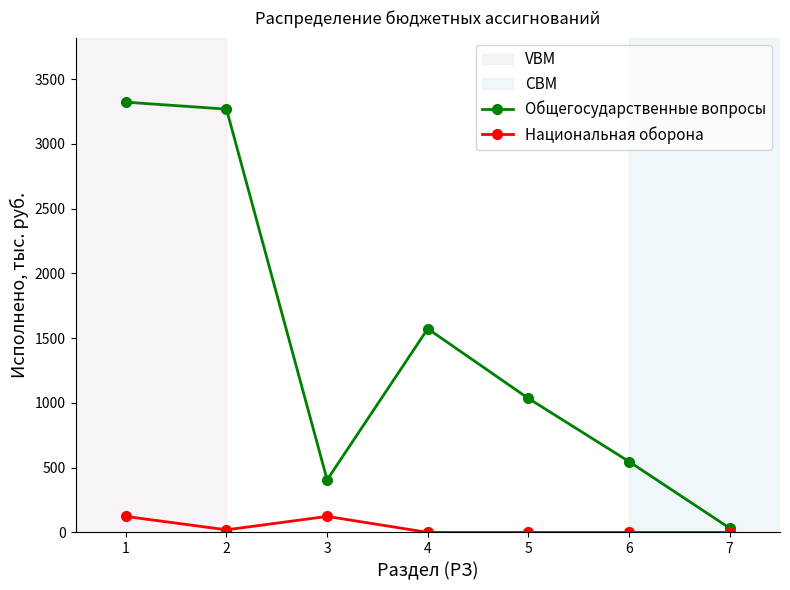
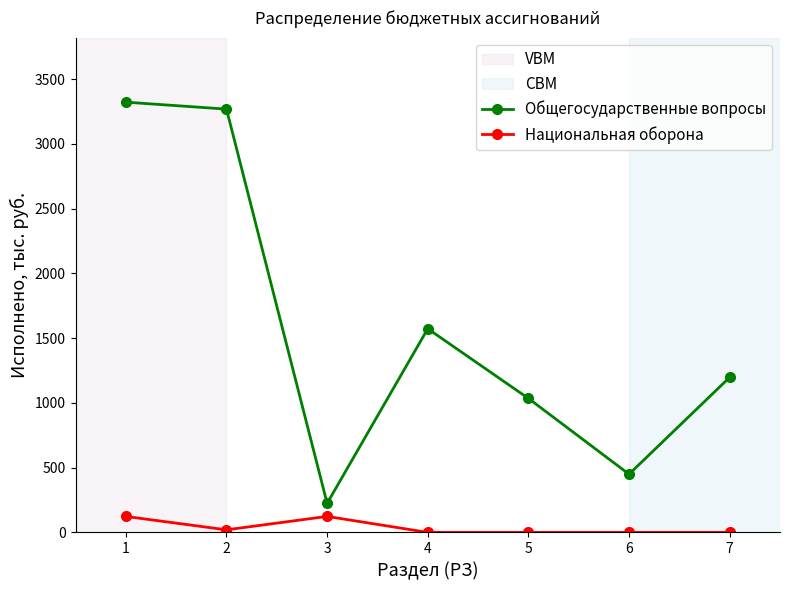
  {
    "Общегосударственные вопросы": {
      "1": 3320,
      "2": 3270,
-     "3": 410,
+     "3": 220,
      "4": 1570,
      "5": 1030,
-     "6": 550,
-     "7": 30
+     "6": 450,
+     "7": 1200
    },
    "Национальная оборона": {
      "1": 120,
      "2": 20,
      "3": 120,
      "4": 0,
      "5": 0,
      "6": 0,
      "7": 0
    }
  }
